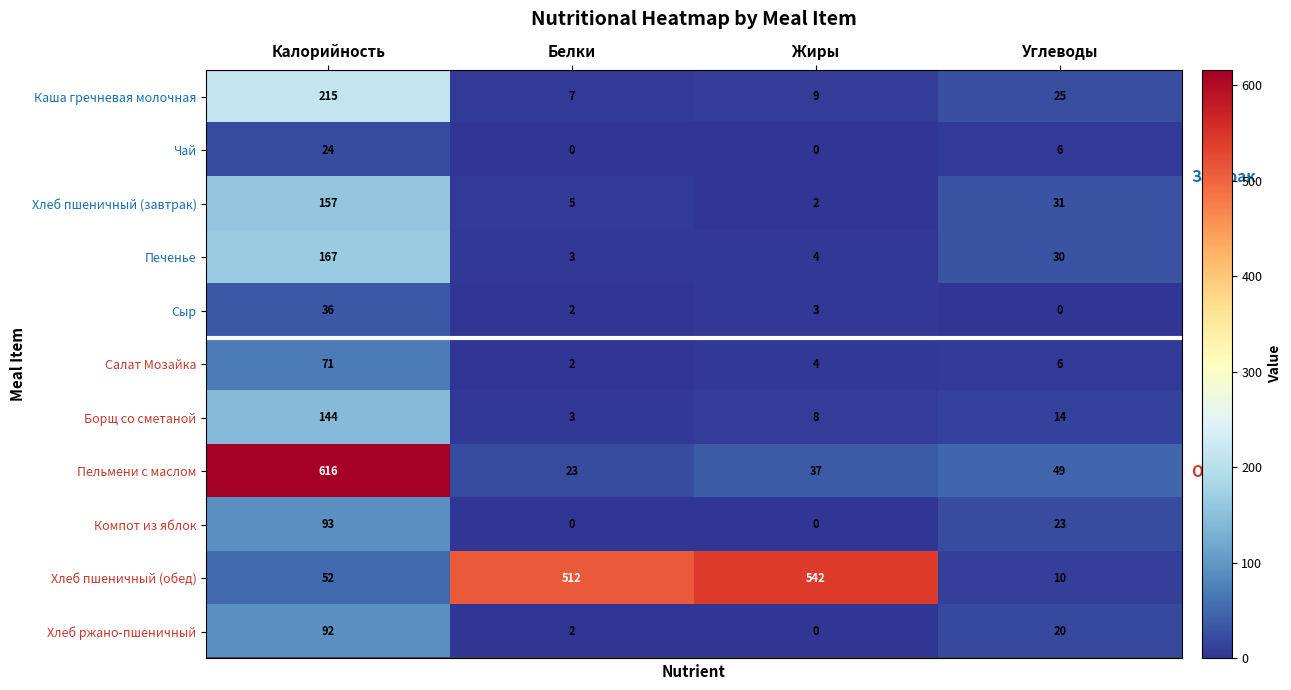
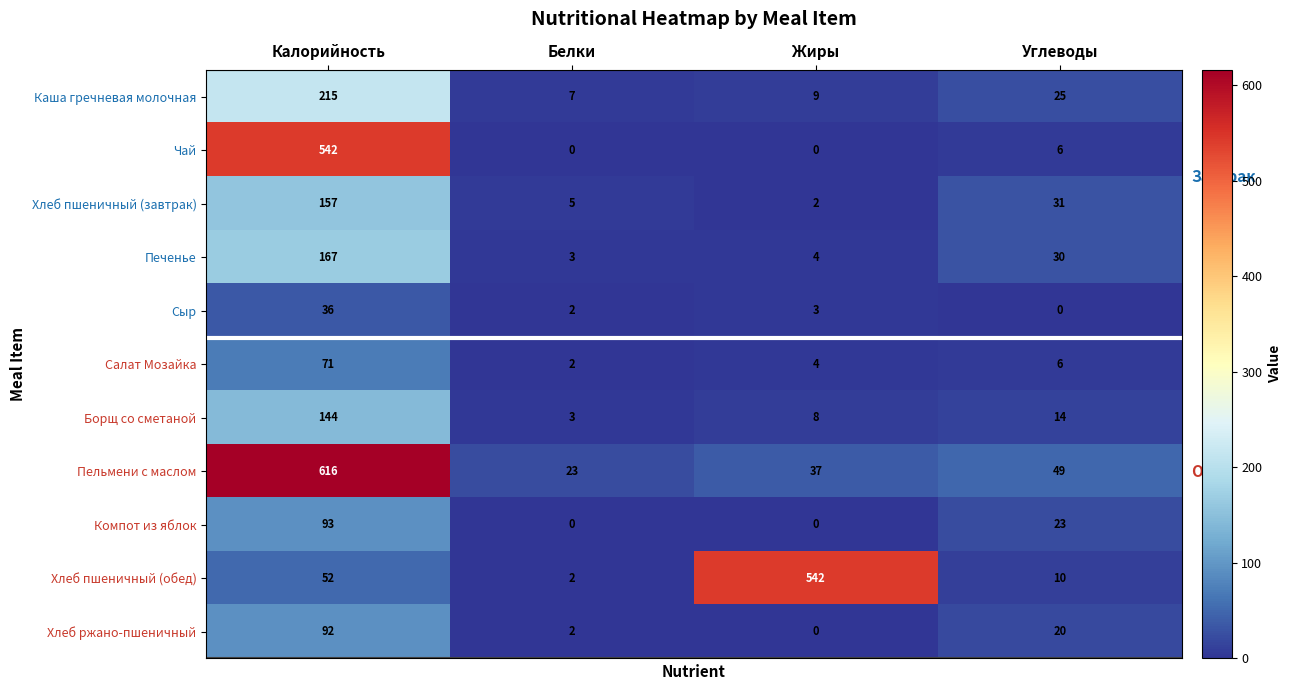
  {
    "Каша гречневая молочная": {
      "Калорийность": 215,
      "Белки": 7,
      "Жиры": 9,
      "Углеводы": 25
    },
    "Чай": {
-     "Калорийность": 24,
+     "Калорийность": 542,
      "Белки": 0,
      "Жиры": 0,
      "Углеводы": 6
    },
    "Хлеб пшеничный (завтрак)": {
      "Калорийность": 157,
      "Белки": 5,
      "Жиры": 2,
      "Углеводы": 31
    },
    "Печенье": {
      "Калорийность": 167,
      "Белки": 3,
      "Жиры": 4,
      "Углеводы": 30
    },
    "Сыр": {
      "Калорийность": 36,
      "Белки": 2,
      "Жиры": 3,
      "Углеводы": 0
    },
    "Салат Мозайка": {
      "Калорийность": 71,
      "Белки": 2,
      "Жиры": 4,
      "Углеводы": 6
    },
    "Борщ со сметаной": {
      "Калорийность": 144,
      "Белки": 3,
      "Жиры": 8,
      "Углеводы": 14
    },
    "Пельмени с маслом": {
      "Калорийность": 616,
      "Белки": 23,
      "Жиры": 37,
      "Углеводы": 49
    },
    "Компот из яблок": {
      "Калорийность": 93,
      "Белки": 0,
      "Жиры": 0,
      "Углеводы": 23
    },
    "Хлеб пшеничный (обед)": {
      "Калорийность": 52,
-     "Белки": 512,
+     "Белки": 2,
      "Жиры": 542,
      "Углеводы": 10
    },
    "Хлеб ржано-пшеничный": {
      "Калорийность": 92,
      "Белки": 2,
      "Жиры": 0,
      "Углеводы": 20
    }
  }
